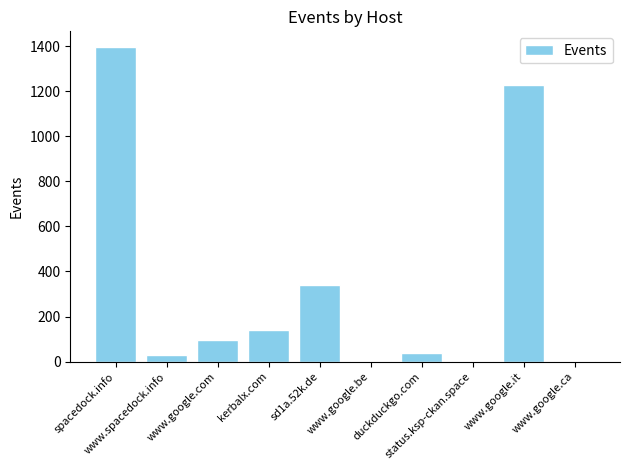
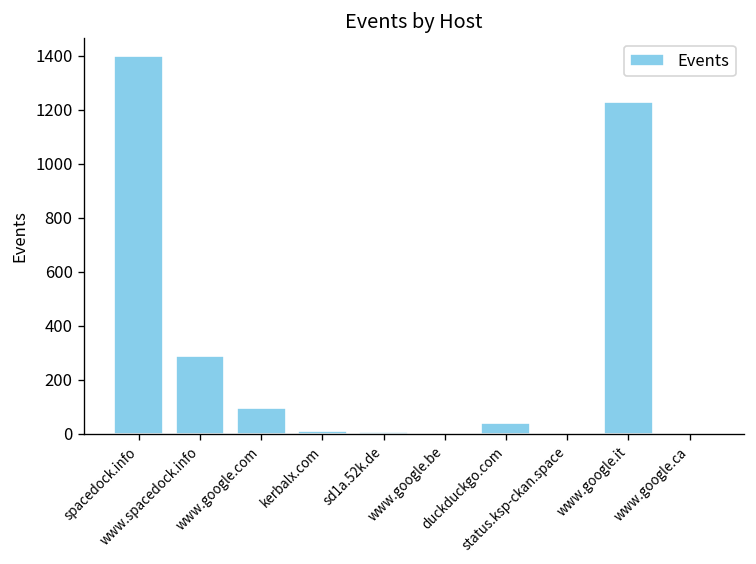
  {
    "spacedock.info": 1400,
-   "www.spacedock.info": 30,
+   "www.spacedock.info": 290,
    "www.google.com": 100,
-   "kerbalx.com": 140,
-   "sd1a.52k.de": 340,
+   "kerbalx.com": 10,
+   "sd1a.52k.de": 10,
    "duckduckgo.com": 40,
    "www.google.it": 1230
  }
